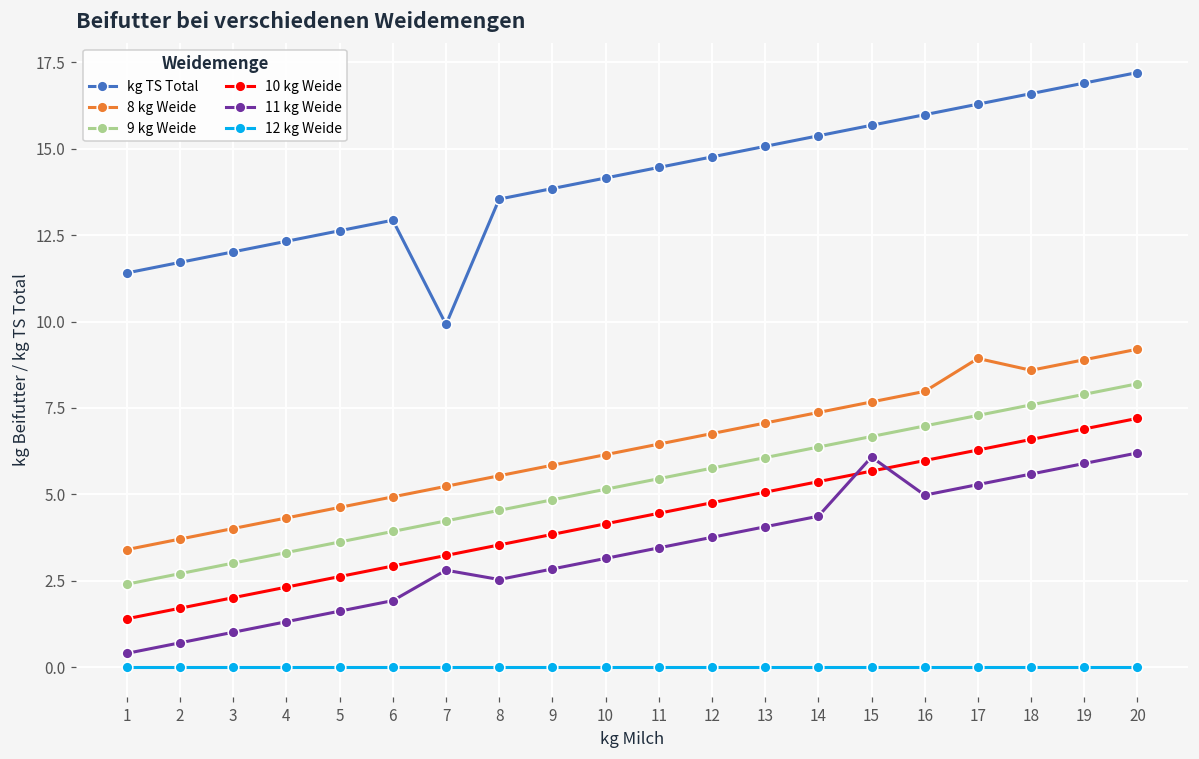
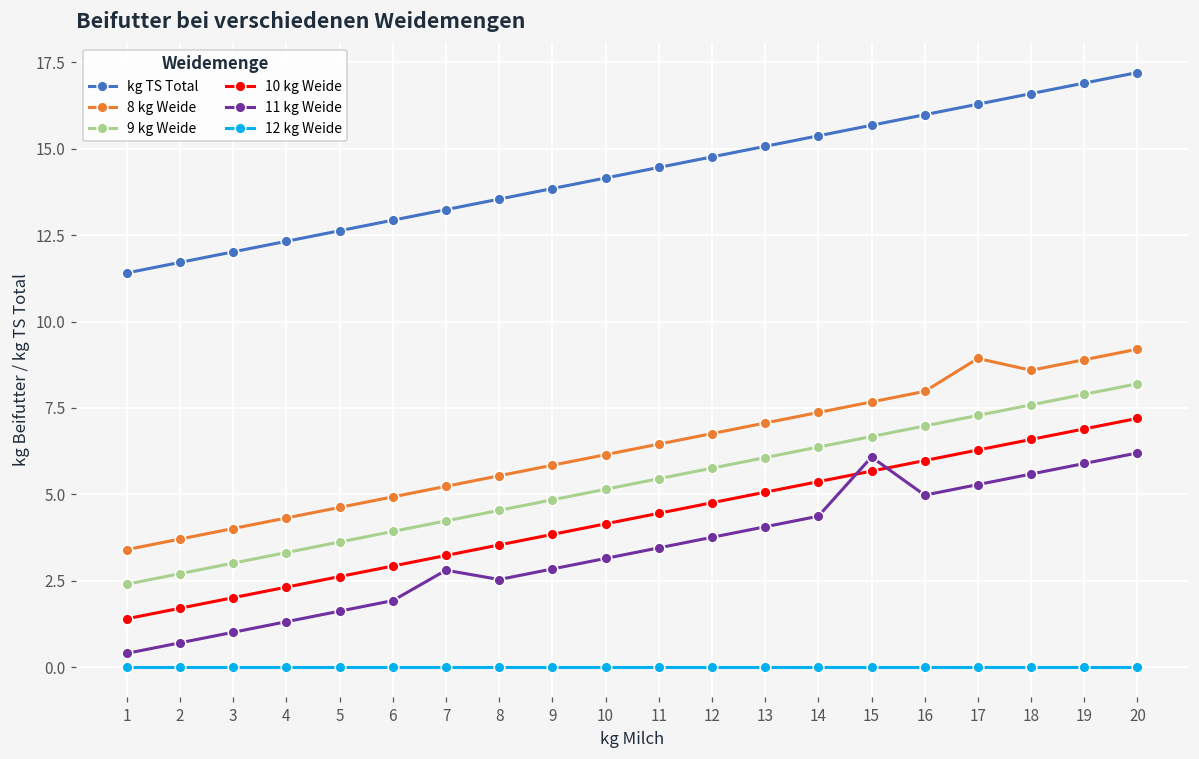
  {
    "kg TS Total": {
      "1": 11.4,
      "2": 11.7,
      "3": 12.0,
      "4": 12.3,
      "5": 12.6,
      "6": 12.9,
-     "7": 9.9,
+     "7": 13.2,
      "8": 13.5,
      "9": 13.8,
      "10": 14.2,
      "11": 14.5,
      "12": 14.8,
      "13": 15.1,
      "14": 15.4,
      "15": 15.7,
      "16": 16.0,
      "17": 16.3,
      "18": 16.6,
      "19": 16.9,
      "20": 17.2
    },
    "8 kg Weide": {
      "1": 3.4,
      "2": 3.7,
      "3": 4.0,
      "4": 4.3,
      "5": 4.6,
      "6": 4.9,
      "7": 5.2,
      "8": 5.5,
      "9": 5.8,
      "10": 6.2,
      "11": 6.5,
      "12": 6.8,
      "13": 7.1,
      "14": 7.4,
      "15": 7.7,
      "16": 8.0,
      "17": 8.9,
      "18": 8.6,
      "19": 8.9,
      "20": 9.2
    },
    "9 kg Weide": {
      "1": 2.4,
      "2": 2.7,
      "3": 3.0,
      "4": 3.3,
      "5": 3.6,
      "6": 3.9,
      "7": 4.2,
      "8": 4.5,
      "9": 4.8,
      "10": 5.2,
      "11": 5.5,
      "12": 5.8,
      "13": 6.1,
      "14": 6.4,
      "15": 6.7,
      "16": 7.0,
      "17": 7.3,
      "18": 7.6,
      "19": 7.9,
      "20": 8.2
    },
    "10 kg Weide": {
      "1": 1.4,
      "2": 1.7,
      "3": 2.0,
      "4": 2.3,
      "5": 2.6,
      "6": 2.9,
      "7": 3.2,
      "8": 3.5,
      "9": 3.8,
      "10": 4.2,
      "11": 4.5,
      "12": 4.8,
      "13": 5.1,
      "14": 5.4,
      "15": 5.7,
      "16": 6.0,
      "17": 6.3,
      "18": 6.6,
      "19": 6.9,
      "20": 7.2
    },
    "11 kg Weide": {
      "1": 0.4,
      "2": 0.7,
      "3": 1.0,
      "4": 1.3,
      "5": 1.6,
      "6": 1.9,
      "7": 2.8,
      "8": 2.5,
      "9": 2.8,
      "10": 3.2,
      "11": 3.5,
      "12": 3.8,
      "13": 4.1,
      "14": 4.4,
      "15": 6.1,
      "16": 5.0,
      "17": 5.3,
      "18": 5.6,
      "19": 5.9,
      "20": 6.2
    },
    "12 kg Weide": {
      "1": 0.0,
      "2": 0.0,
      "3": 0.0,
      "4": 0.0,
      "5": 0.0,
      "6": 0.0,
      "7": 0.0,
      "8": 0.0,
      "9": 0.0,
      "10": 0.0,
      "11": 0.0,
      "12": 0.0,
      "13": 0.0,
      "14": 0.0,
      "15": 0.0,
      "16": 0.0,
      "17": 0.0,
      "18": 0.0,
      "19": 0.0,
      "20": 0.0
    }
  }
